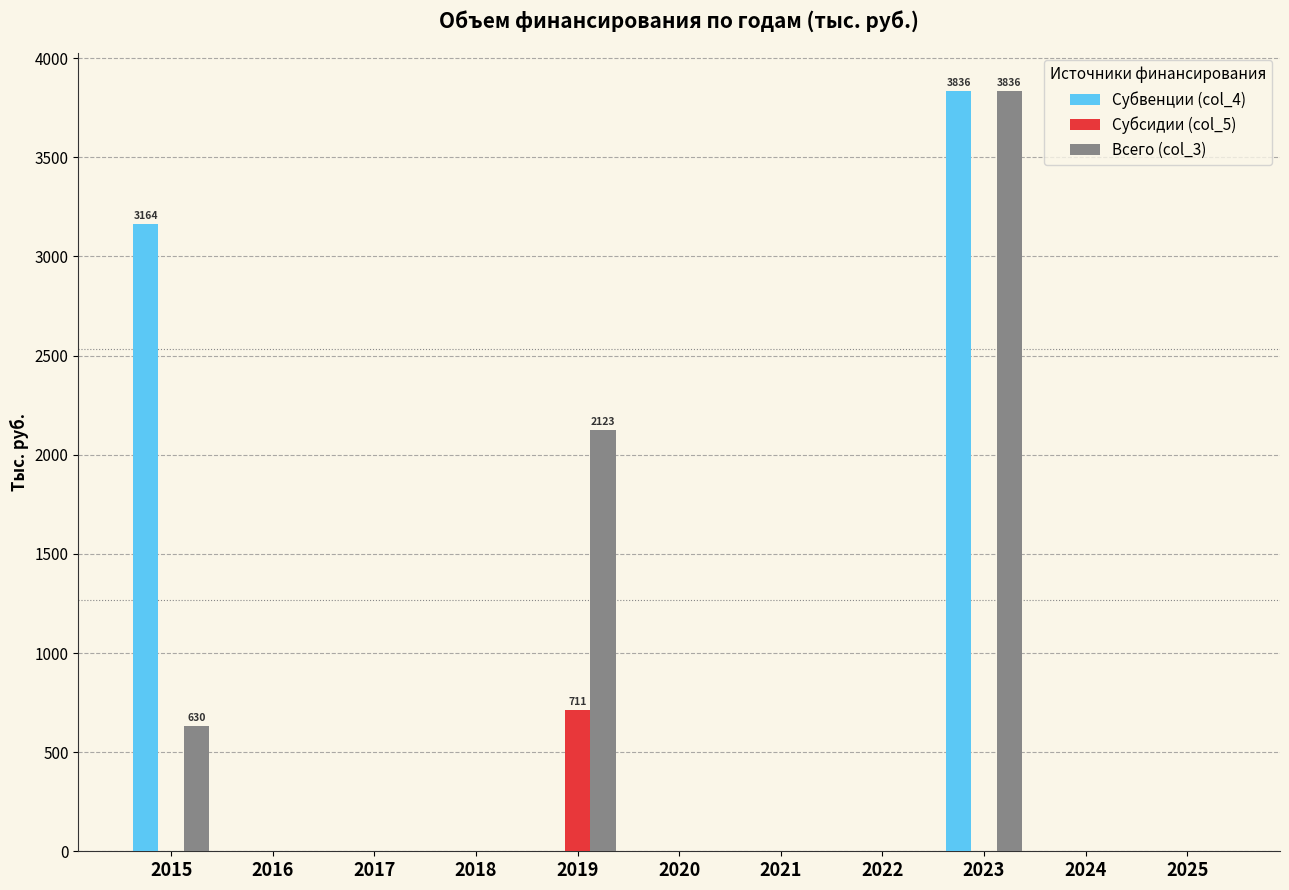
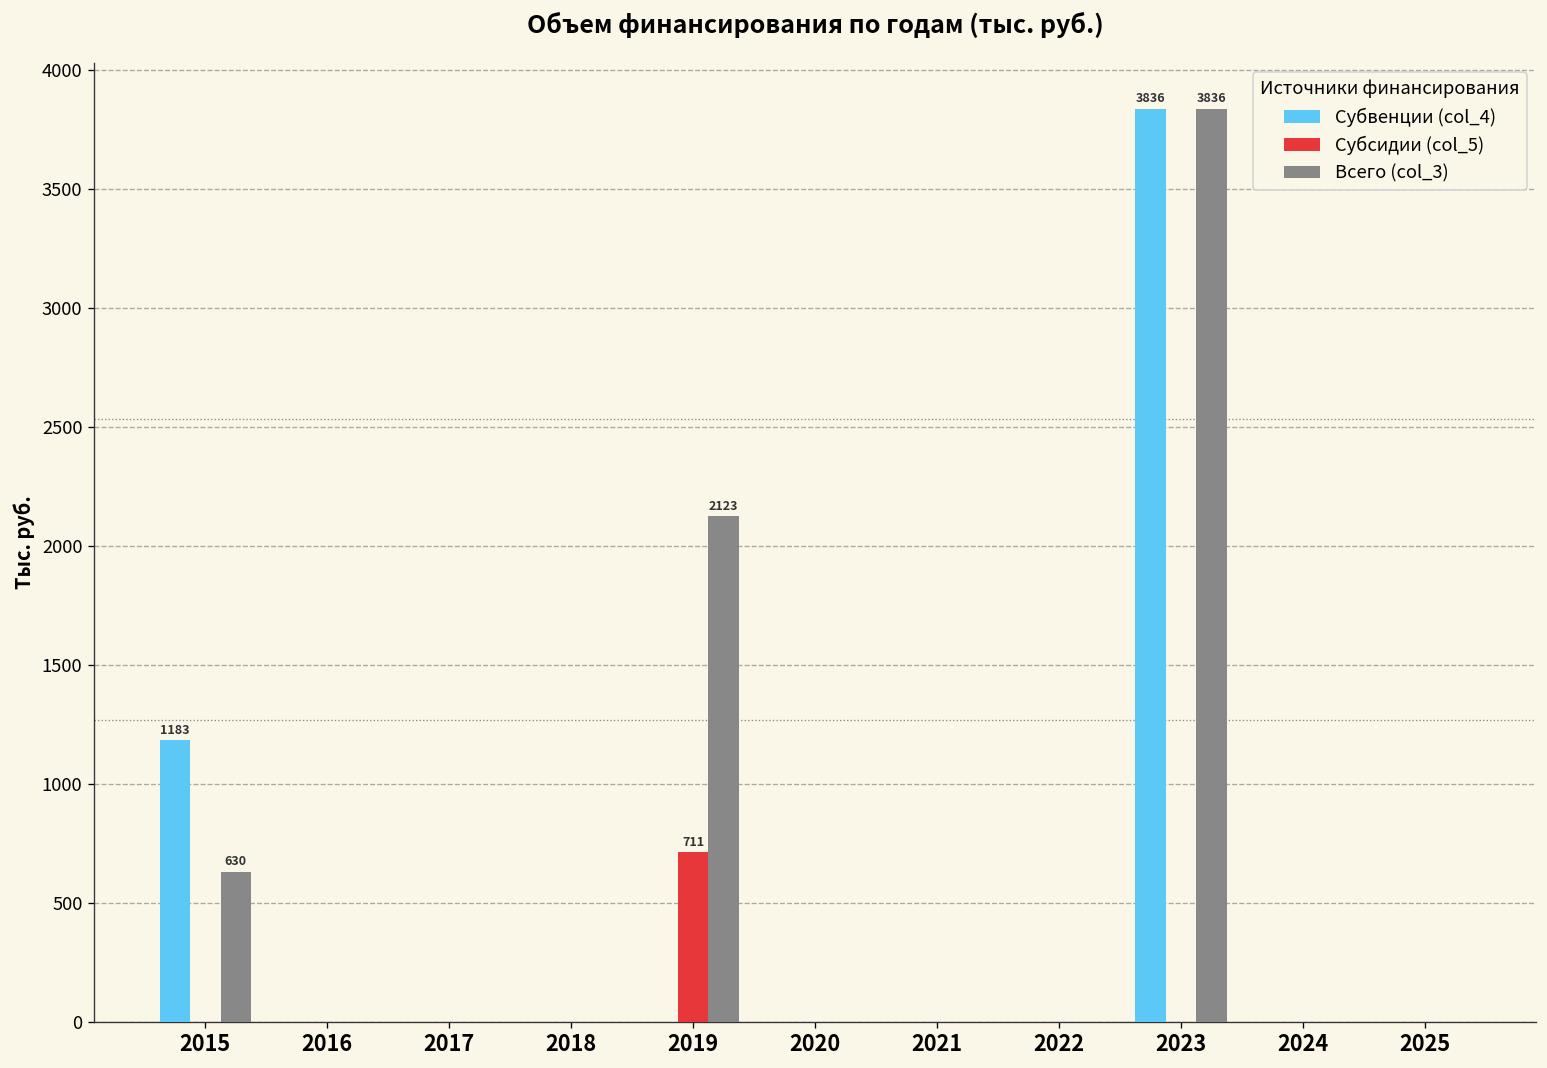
  {
    "Субвенции (col_4)": {
-     "2015": 3164,
+     "2015": 1183,
      "2023": 3836
    },
    "Субсидии (col_5)": {
      "2019": 711
    },
    "Всего (col_3)": {
      "2015": 630,
      "2019": 2123,
      "2023": 3836
    }
  }
